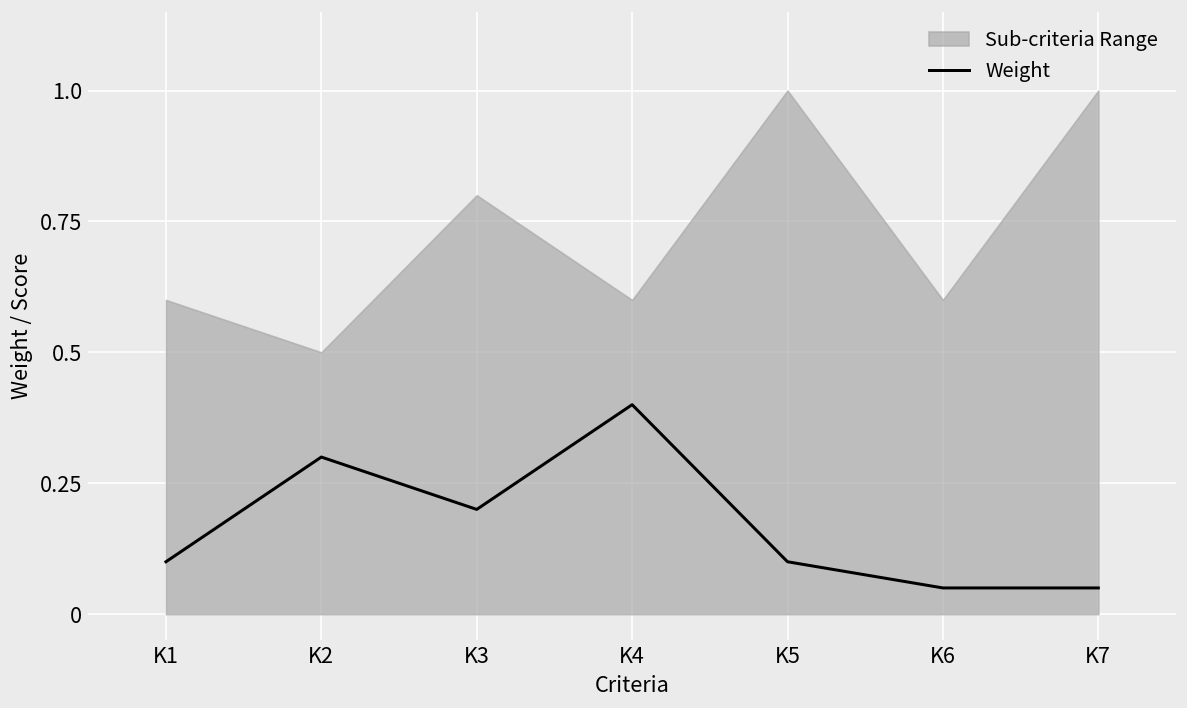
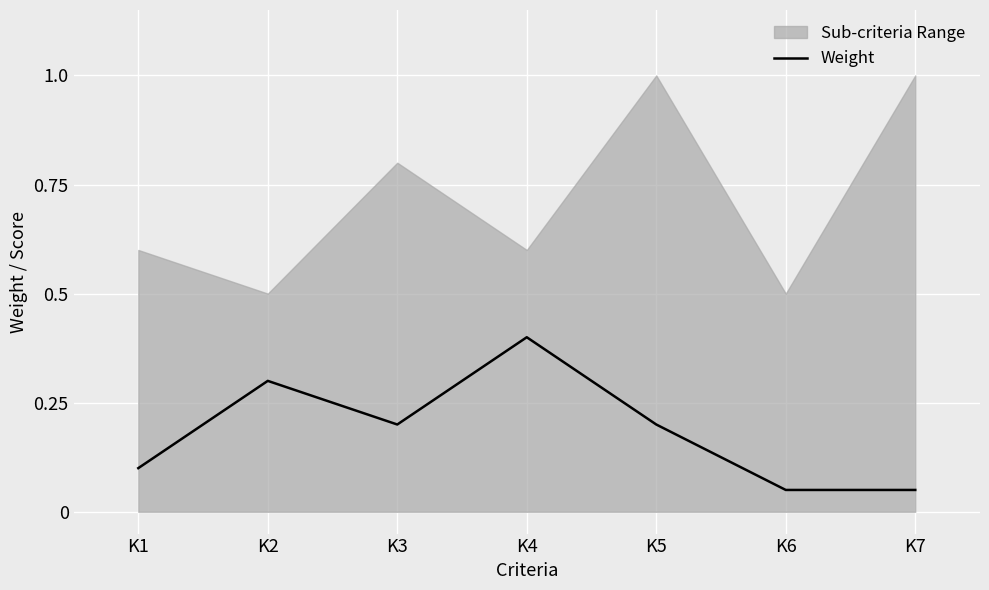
  {
    "Weight": {
      "K1": 0.1,
      "K2": 0.3,
      "K3": 0.2,
      "K4": 0.4,
-     "K5": 0.1,
+     "K5": 0.2,
      "K6": 0.05,
      "K7": 0.05
    },
    "Sub-criteria Range": {
      "K1": 0.6,
      "K2": 0.5,
      "K3": 0.8,
      "K4": 0.6,
      "K5": 1.0,
-     "K6": 0.6,
+     "K6": 0.5,
      "K7": 1.0
    }
  }
